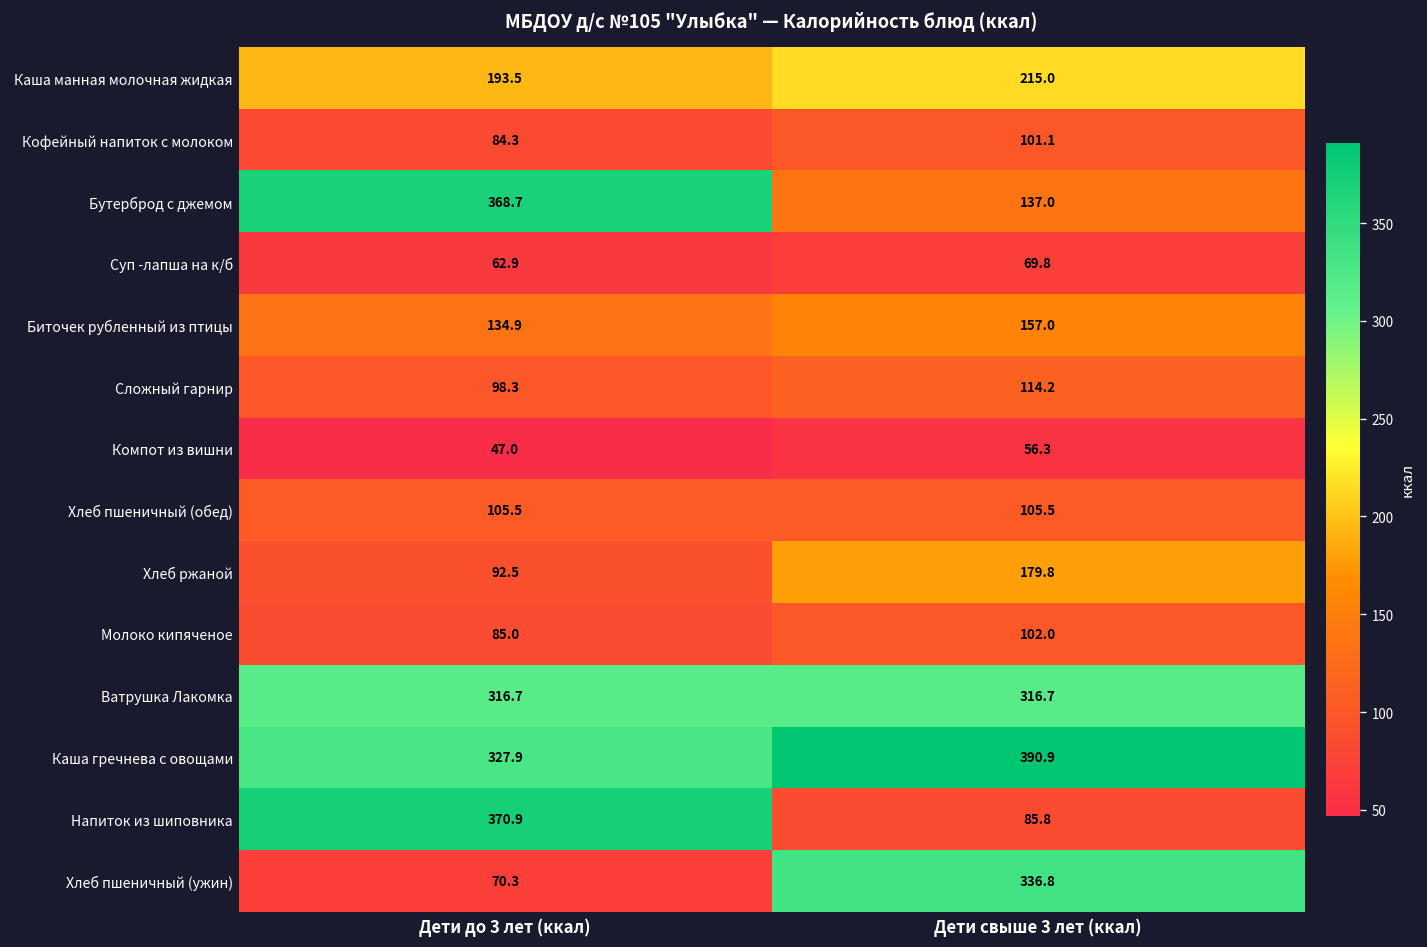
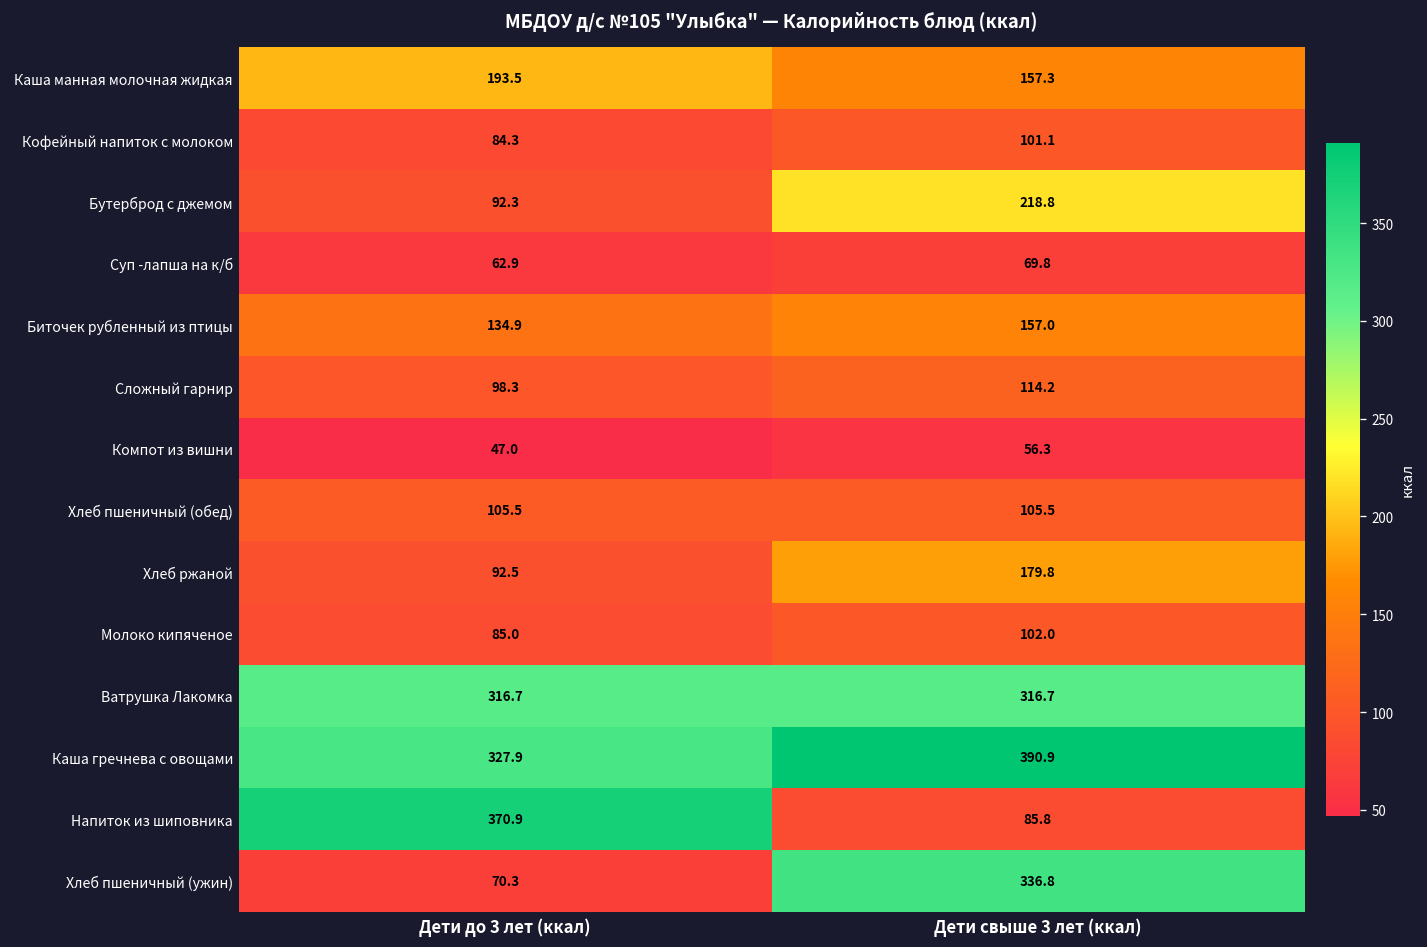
  {
    "Каша манная молочная жидкая": {
      "Дети до 3 лет (ккал)": 193.5,
-     "Дети свыше 3 лет (ккал)": 215.0
+     "Дети свыше 3 лет (ккал)": 157.3
    },
    "Кофейный напиток с молоком": {
      "Дети до 3 лет (ккал)": 84.3,
      "Дети свыше 3 лет (ккал)": 101.1
    },
    "Бутерброд с джемом": {
-     "Дети до 3 лет (ккал)": 368.7,
-     "Дети свыше 3 лет (ккал)": 137.0
+     "Дети до 3 лет (ккал)": 92.3,
+     "Дети свыше 3 лет (ккал)": 218.8
    },
    "Суп -лапша на к/б": {
      "Дети до 3 лет (ккал)": 62.9,
      "Дети свыше 3 лет (ккал)": 69.8
    },
    "Биточек рубленный из птицы": {
      "Дети до 3 лет (ккал)": 134.9,
      "Дети свыше 3 лет (ккал)": 157.0
    },
    "Сложный гарнир": {
      "Дети до 3 лет (ккал)": 98.3,
      "Дети свыше 3 лет (ккал)": 114.2
    },
    "Компот из вишни": {
      "Дети до 3 лет (ккал)": 47.0,
      "Дети свыше 3 лет (ккал)": 56.3
    },
    "Хлеб пшеничный (обед)": {
      "Дети до 3 лет (ккал)": 105.5,
      "Дети свыше 3 лет (ккал)": 105.5
    },
    "Хлеб ржаной": {
      "Дети до 3 лет (ккал)": 92.5,
      "Дети свыше 3 лет (ккал)": 179.8
    },
    "Молоко кипяченое": {
      "Дети до 3 лет (ккал)": 85.0,
      "Дети свыше 3 лет (ккал)": 102.0
    },
    "Ватрушка Лакомка": {
      "Дети до 3 лет (ккал)": 316.7,
      "Дети свыше 3 лет (ккал)": 316.7
    },
    "Каша гречнева с овощами": {
      "Дети до 3 лет (ккал)": 327.9,
      "Дети свыше 3 лет (ккал)": 390.9
    },
    "Напиток из шиповника": {
      "Дети до 3 лет (ккал)": 370.9,
      "Дети свыше 3 лет (ккал)": 85.8
    },
    "Хлеб пшеничный (ужин)": {
      "Дети до 3 лет (ккал)": 70.3,
      "Дети свыше 3 лет (ккал)": 336.8
    }
  }
